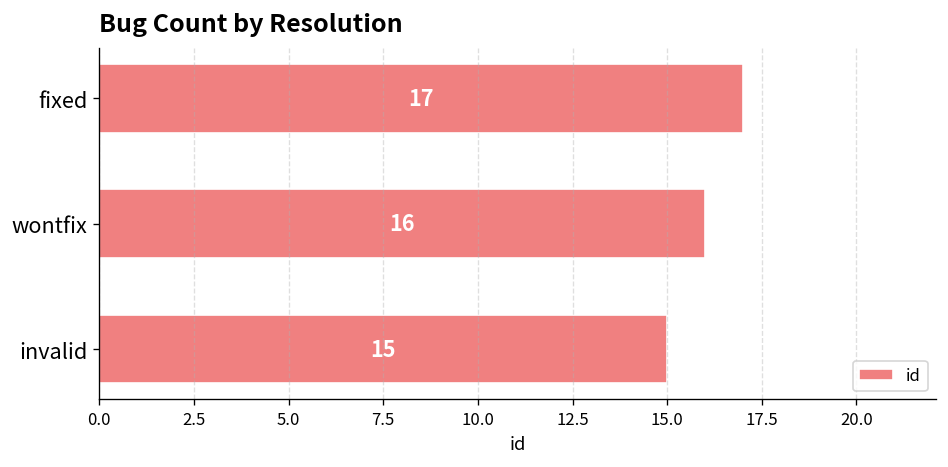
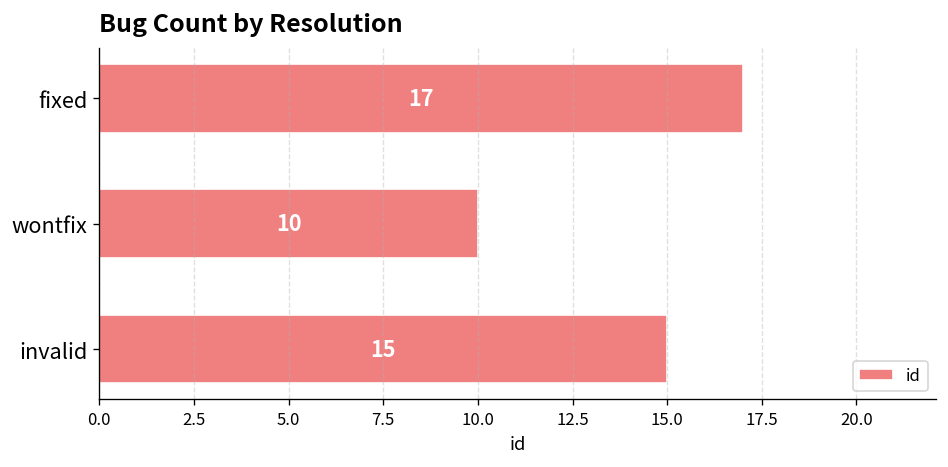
  {
    "fixed": 17,
-   "wontfix": 16,
+   "wontfix": 10,
    "invalid": 15
  }
